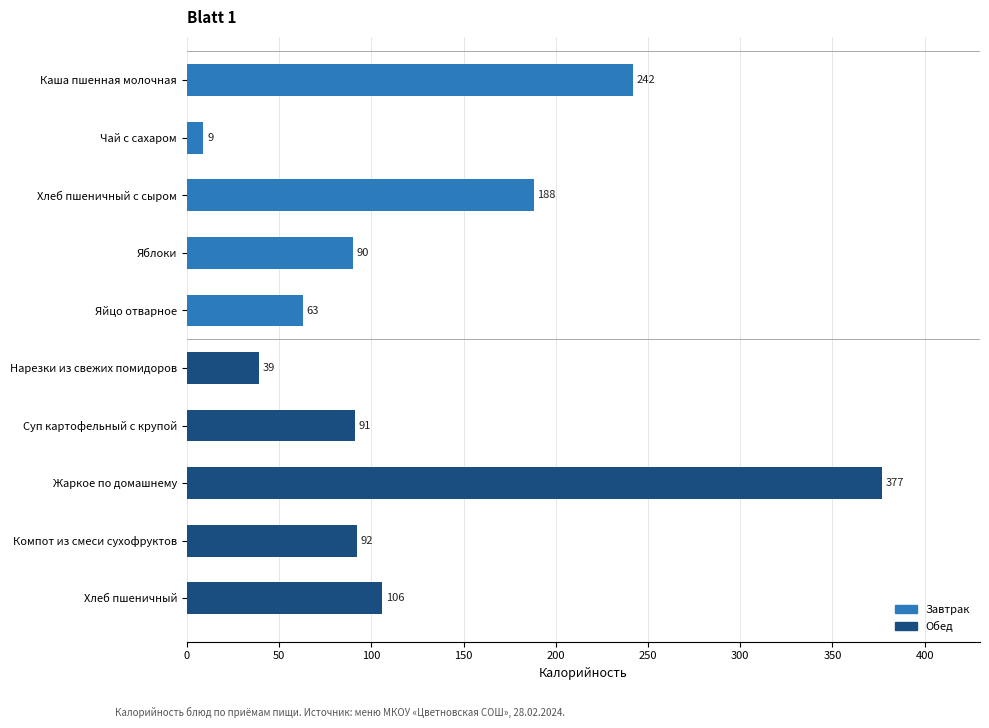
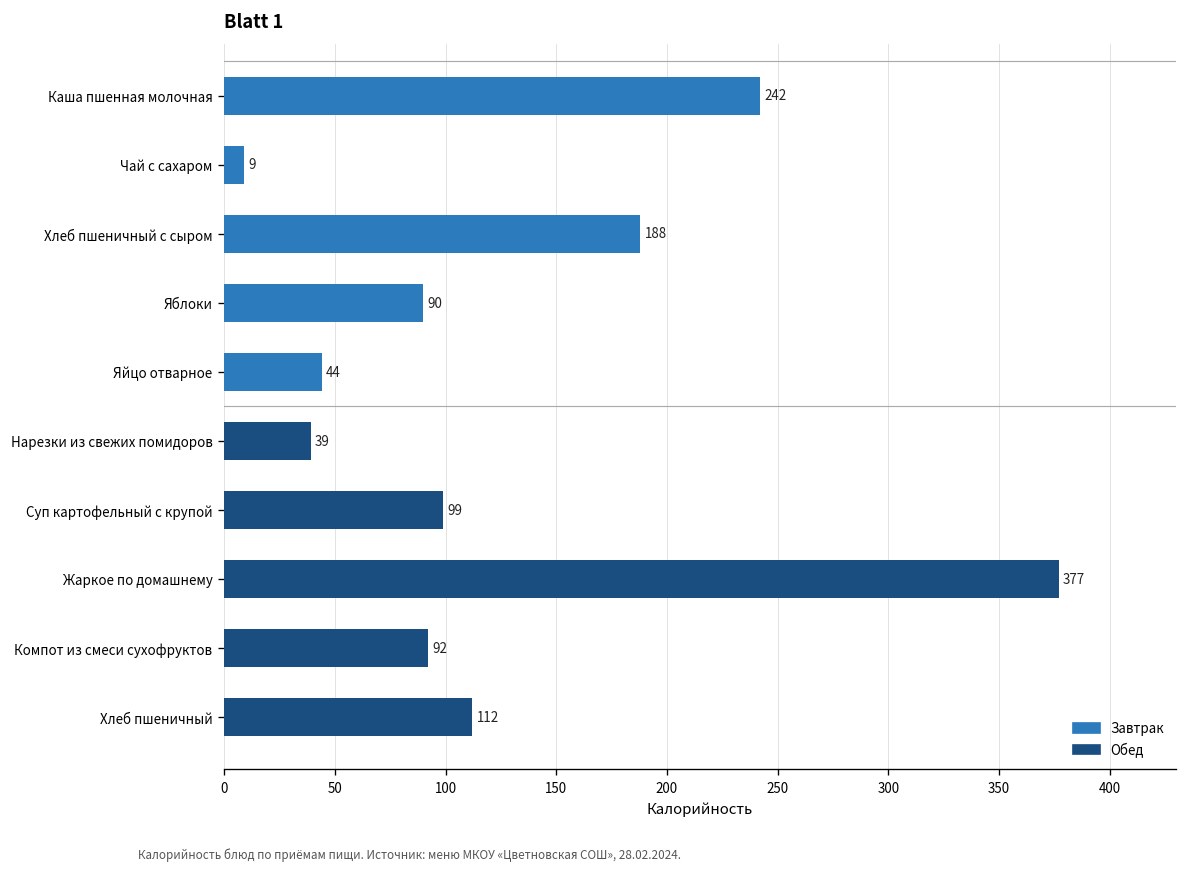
  {
    "Каша пшенная молочная": 242,
    "Чай с сахаром": 9,
    "Хлеб пшеничный с сыром": 188,
    "Яблоки": 90,
-   "Яйцо отварное": 63,
+   "Яйцо отварное": 44,
    "Нарезки из свежих помидоров": 39,
-   "Суп картофельный с крупой": 91,
+   "Суп картофельный с крупой": 99,
    "Жаркое по домашнему": 377,
    "Компот из смеси сухофруктов": 92,
-   "Хлеб пшеничный": 106
+   "Хлеб пшеничный": 112
  }
